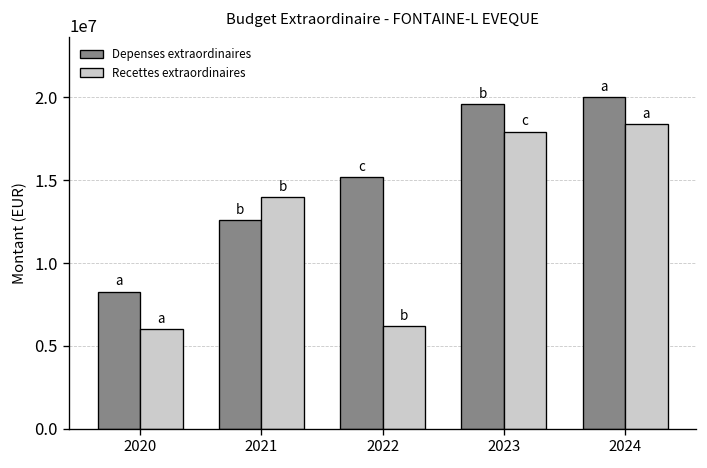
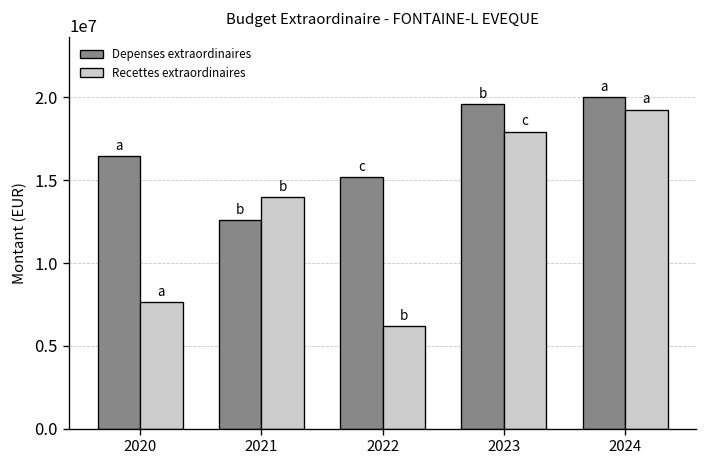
  {
    "Depenses extraordinaires": {
-     "2020": 8300000,
+     "2020": 16500000,
      "2021": 12600000,
      "2022": 15200000,
      "2023": 19600000,
      "2024": 20000000
    },
    "Recettes extraordinaires": {
-     "2020": 6000000,
+     "2020": 7600000,
      "2021": 14000000,
      "2022": 6200000,
      "2023": 17900000,
-     "2024": 18400000
+     "2024": 19300000
    }
  }
